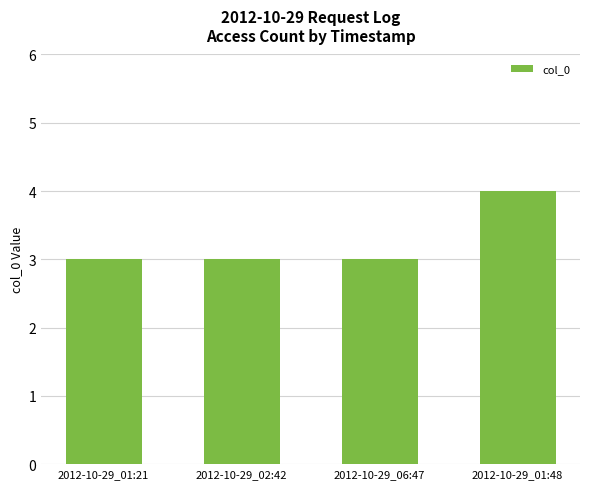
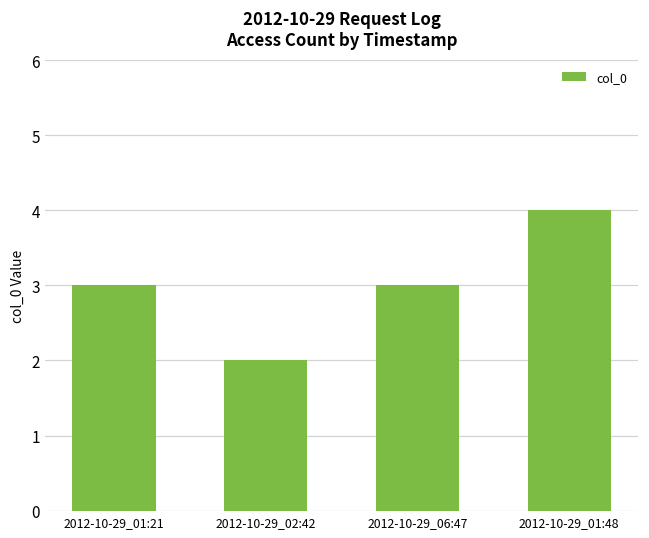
  {
    "2012-10-29_01:21": 3,
-   "2012-10-29_02:42": 3,
+   "2012-10-29_02:42": 2,
    "2012-10-29_06:47": 3,
    "2012-10-29_01:48": 4
  }
